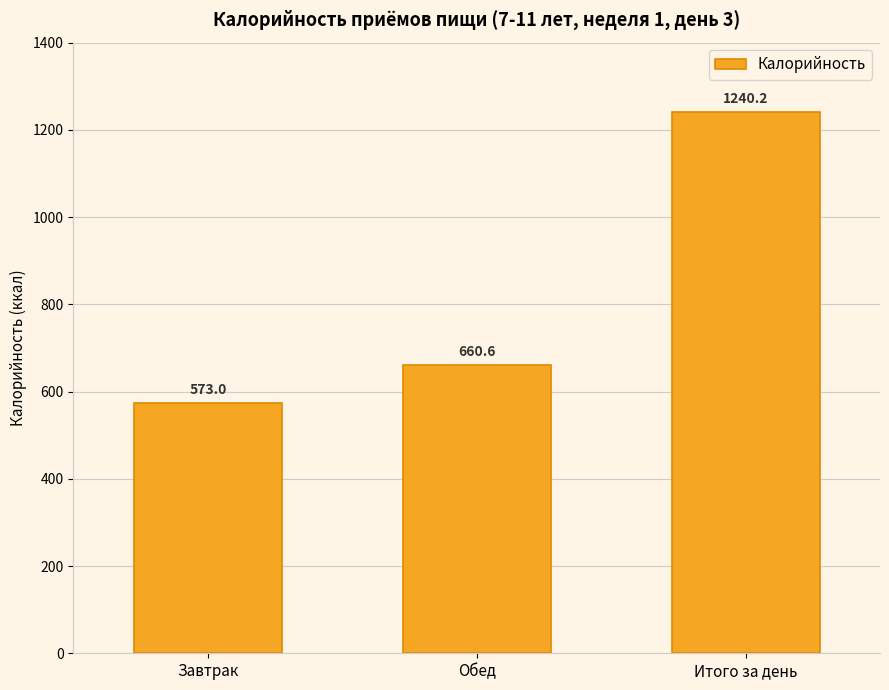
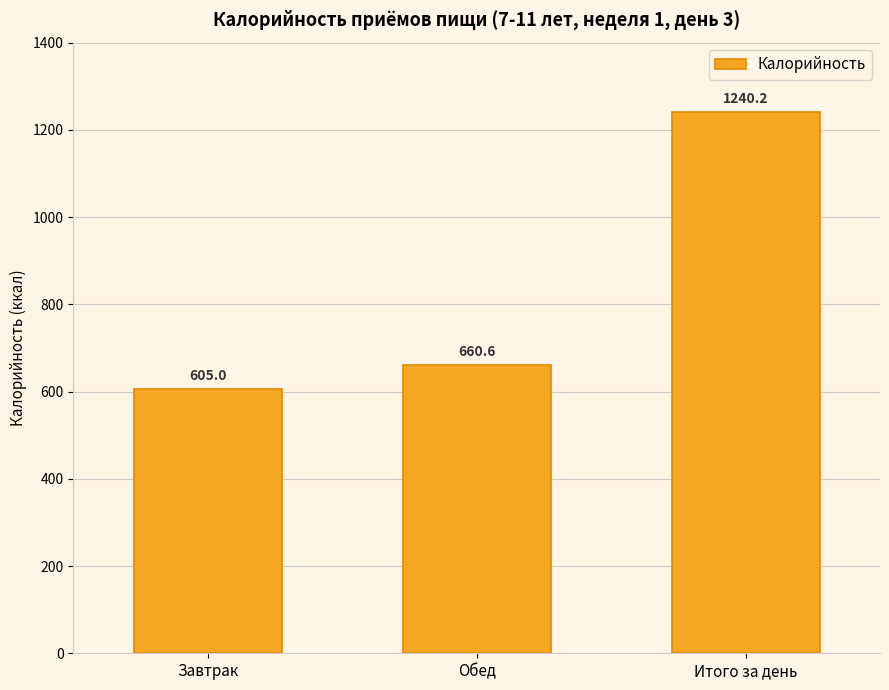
  {
-   "Завтрак": 573.0,
+   "Завтрак": 605.0,
    "Обед": 660.6,
    "Итого за день": 1240.2
  }
